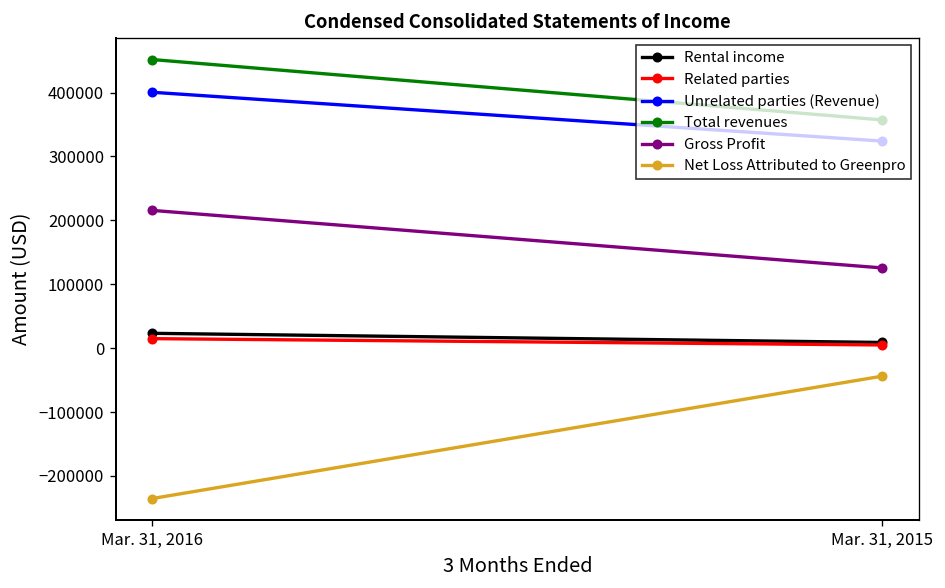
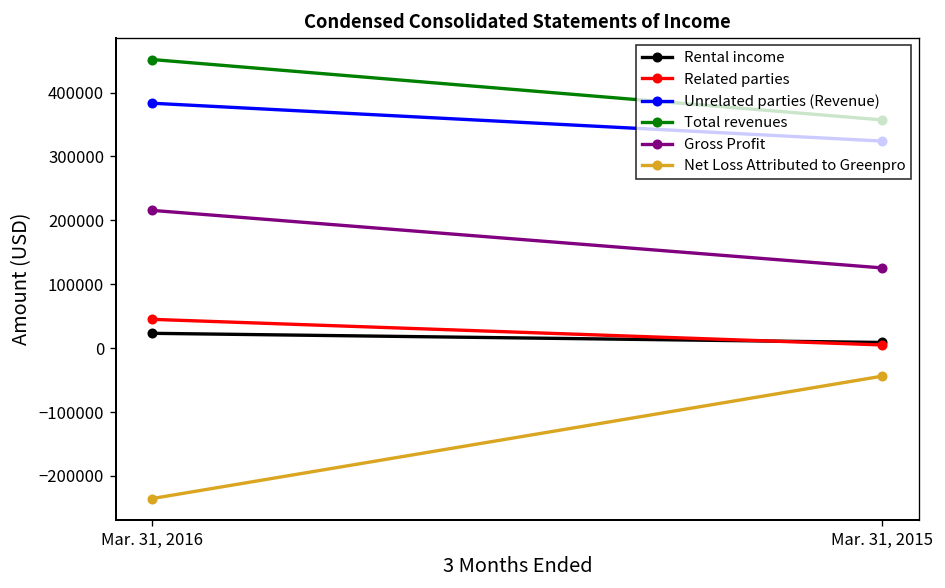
  {
    "Rental income": {
      "Mar. 31, 2016": 20000
    },
    "Related parties": {
-     "Mar. 31, 2016": 10000
+     "Mar. 31, 2016": 50000
    },
    "Unrelated parties (Revenue)": {
-     "Mar. 31, 2016": 400000
+     "Mar. 31, 2016": 380000
    },
    "Total revenues": {
      "Mar. 31, 2016": 450000
    },
    "Gross Profit": {
      "Mar. 31, 2016": 220000,
      "Mar. 31, 2015": 130000
    },
    "Net Loss Attributed to Greenpro": {
      "Mar. 31, 2016": -240000,
      "Mar. 31, 2015": -40000
    }
  }
